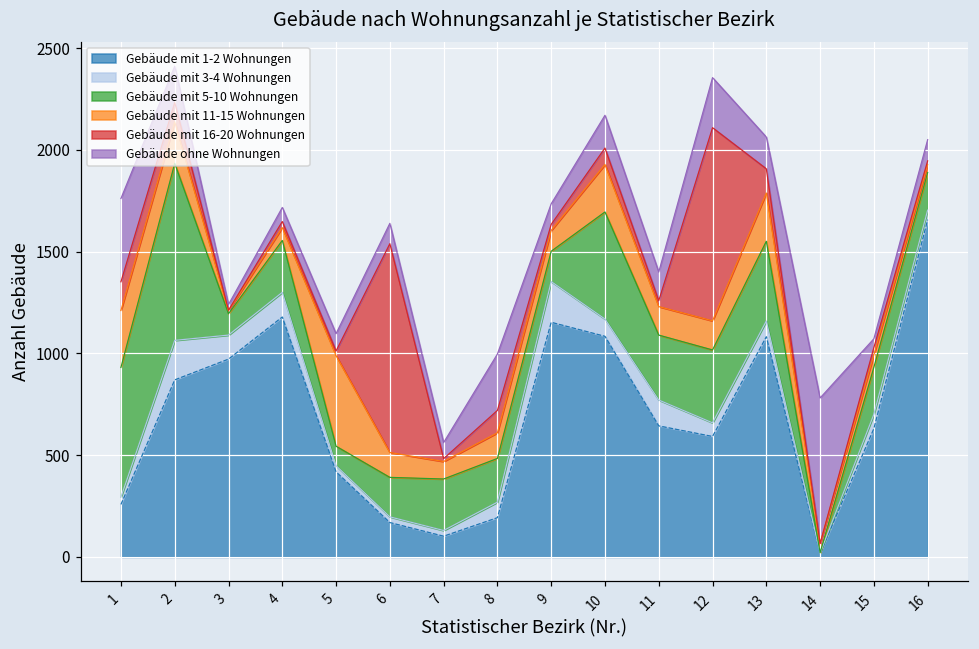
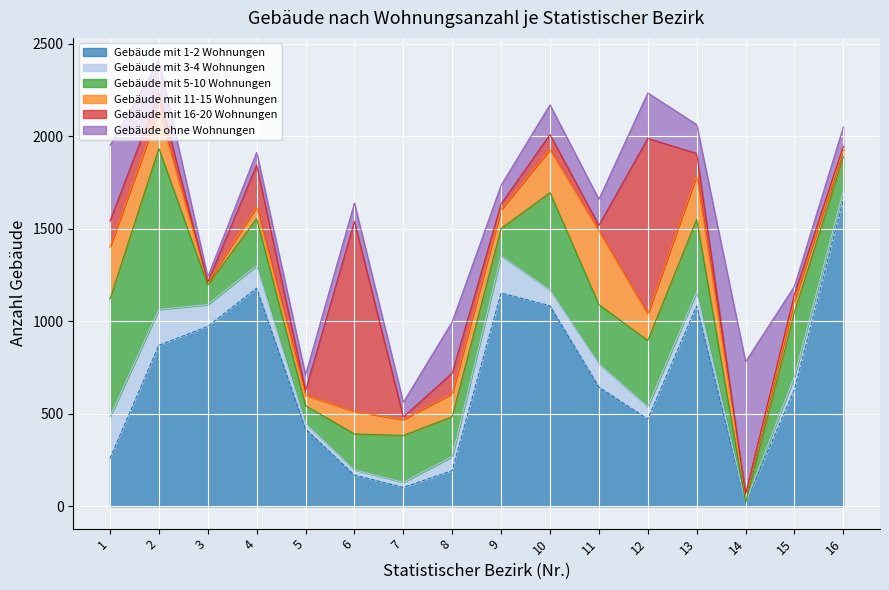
  {
    "Gebäude mit 1-2 Wohnungen": {
      "1": 260,
      "2": 870,
      "3": 970,
      "4": 1180,
      "5": 420,
      "6": 170,
      "7": 100,
      "8": 190,
      "9": 1150,
      "10": 1080,
      "11": 640,
-     "12": 590,
+     "12": 470,
      "13": 1080,
      "15": 630,
      "16": 1660
    },
    "Gebäude mit 3-4 Wohnungen": {
-     "1": 40,
+     "1": 230,
      "2": 190,
      "3": 120,
      "4": 120,
      "5": 30,
      "6": 30,
      "7": 30,
      "8": 80,
      "9": 200,
      "10": 90,
      "11": 130,
      "12": 70,
      "13": 80,
      "15": 70,
      "16": 50
    },
    "Gebäude mit 5-10 Wohnungen": {
      "1": 640,
      "2": 870,
      "3": 110,
      "4": 260,
      "5": 100,
      "6": 190,
      "7": 250,
      "8": 220,
      "9": 150,
      "10": 530,
      "11": 320,
      "12": 360,
      "13": 390,
-     "15": 230,
+     "15": 350,
      "16": 190
    },
    "Gebäude mit 11-15 Wohnungen": {
      "1": 280,
      "4": 60,
-     "5": 450,
+     "5": 60,
      "6": 120,
      "8": 130,
      "9": 100,
      "10": 230,
-     "11": 140,
+     "11": 400,
      "12": 140,
      "13": 240,
      "15": 60,
      "16": 40
    },
    "Gebäude mit 16-20 Wohnungen": {
      "1": 140,
-     "4": 30,
+     "4": 230,
      "5": 20,
      "6": 1030,
      "8": 110,
      "9": 30,
      "10": 80,
      "11": 30,
      "12": 950,
      "13": 120,
      "15": 40,
      "16": 20
    },
    "Gebäude ohne Wohnungen": {
      "1": 410,
      "3": 30,
      "4": 70,
      "5": 90,
      "6": 100,
      "7": 80,
      "8": 280,
      "9": 100,
      "10": 160,
      "11": 140,
      "12": 250,
      "13": 160,
      "14": 720,
      "15": 40,
      "16": 100
    }
  }
